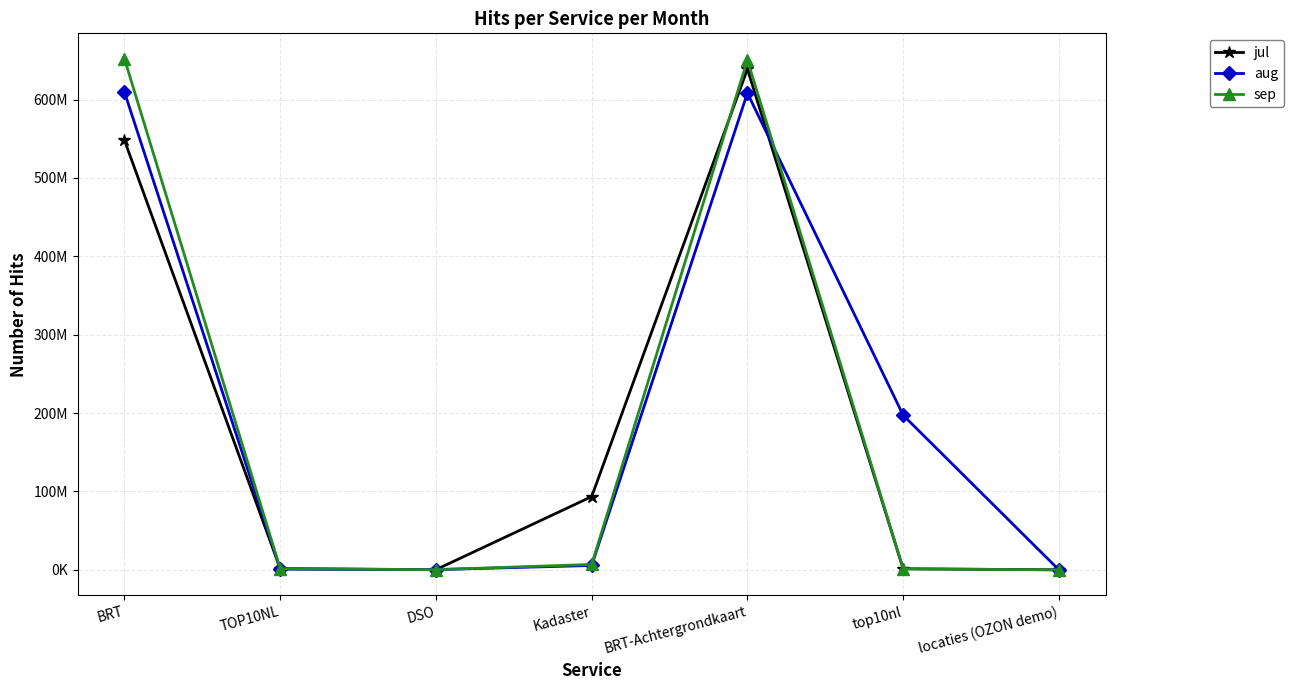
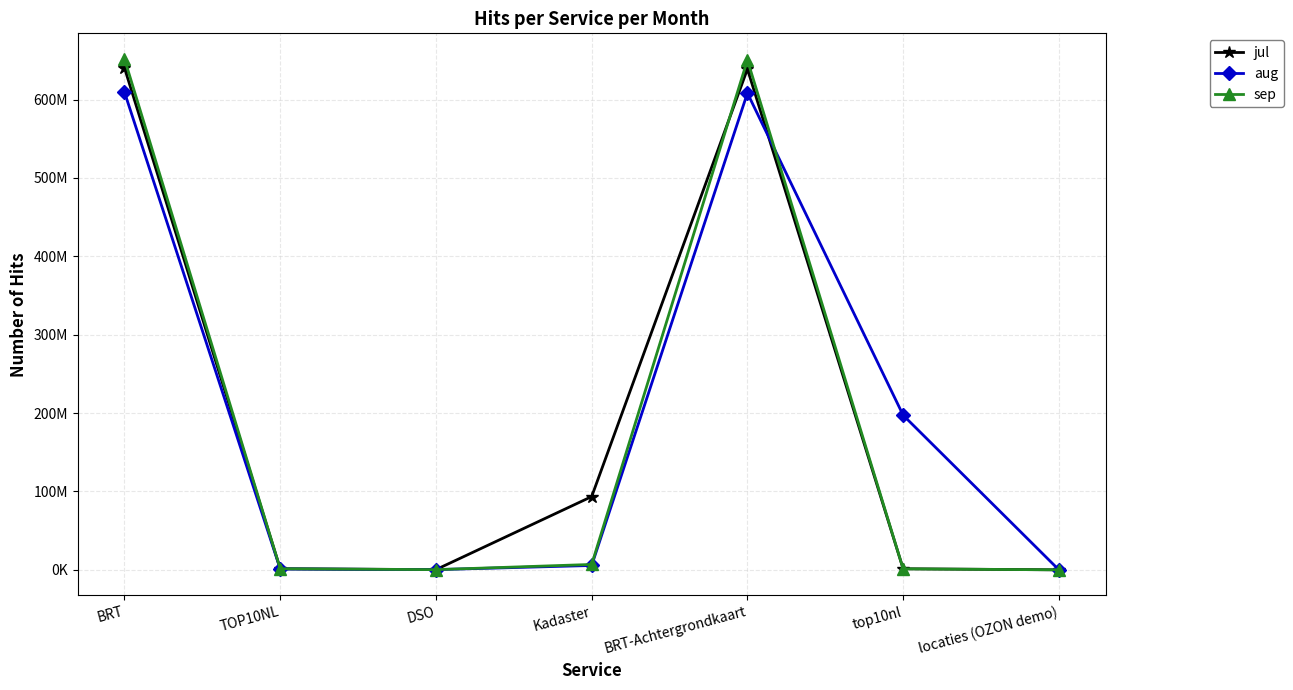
  {
    "jul": {
-     "BRT": 550000000,
+     "BRT": 640000000,
      "Kadaster": 90000000,
      "BRT-Achtergrondkaart": 640000000
    },
    "aug": {
      "BRT": 610000000,
      "BRT-Achtergrondkaart": 610000000,
      "top10nl": 200000000
    },
    "sep": {
      "BRT": 650000000,
      "BRT-Achtergrondkaart": 650000000
    }
  }
